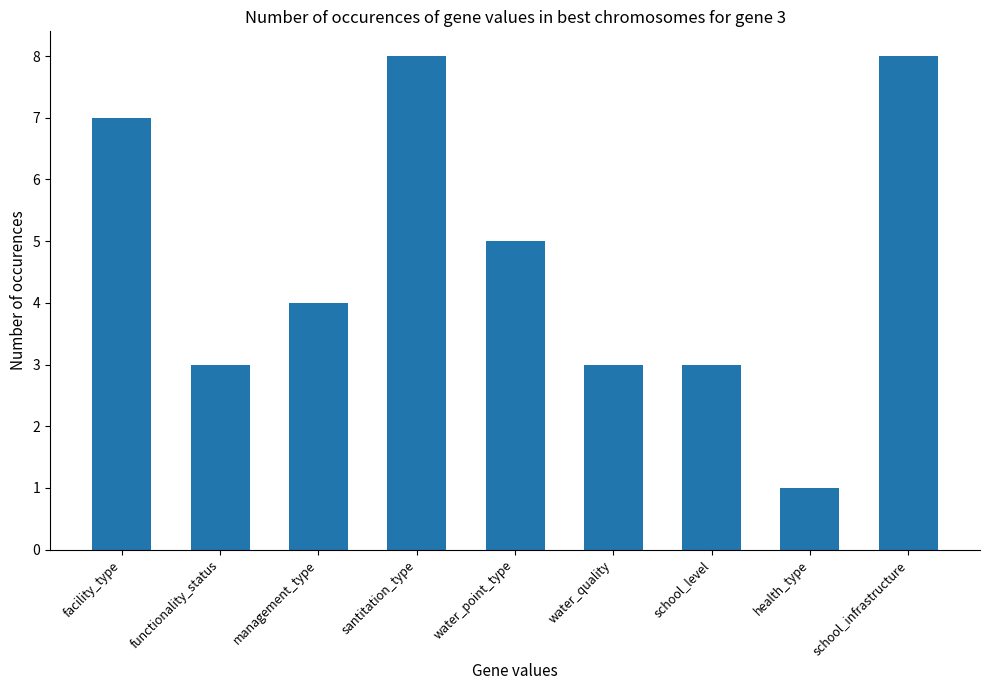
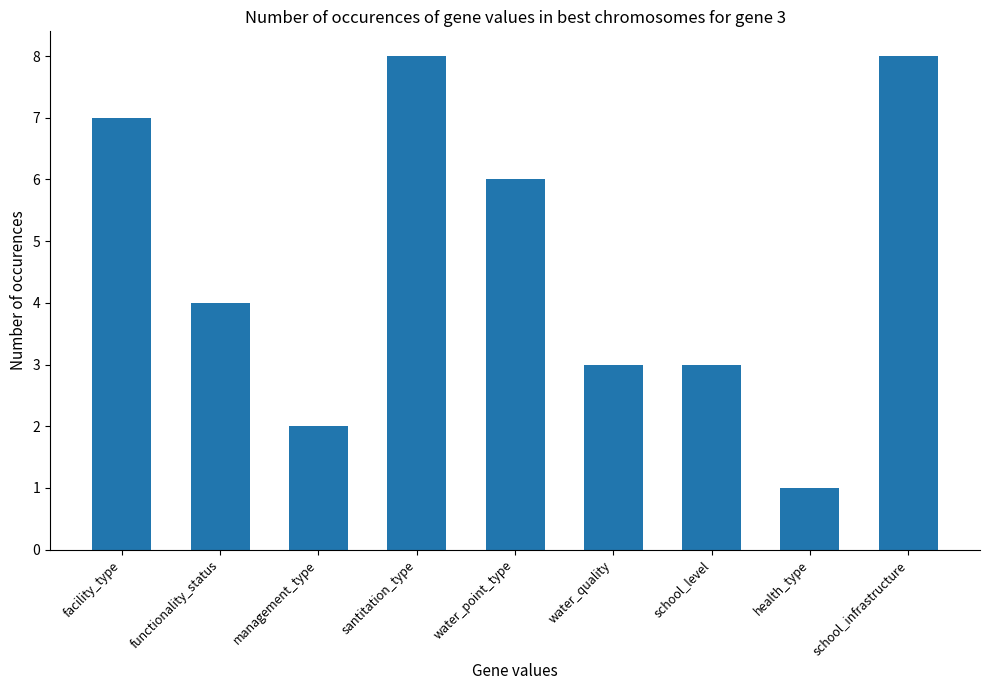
  {
    "facility_type": 7,
-   "functionality_status": 3,
-   "management_type": 4,
+   "functionality_status": 4,
+   "management_type": 2,
    "santitation_type": 8,
-   "water_point_type": 5,
+   "water_point_type": 6,
    "water_quality": 3,
    "school_level": 3,
    "health_type": 1,
    "school_infrastructure": 8
  }
